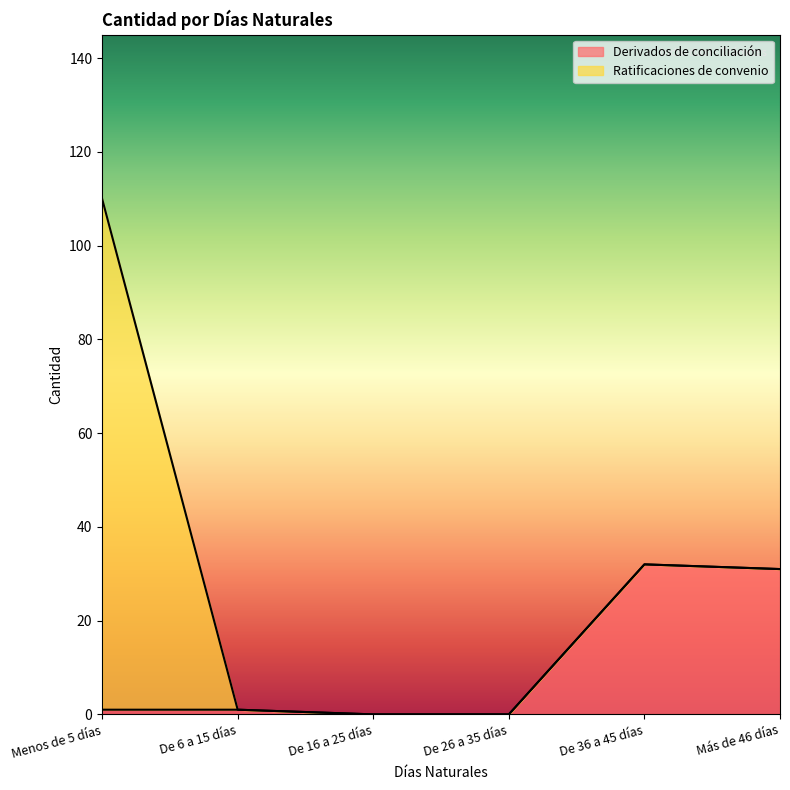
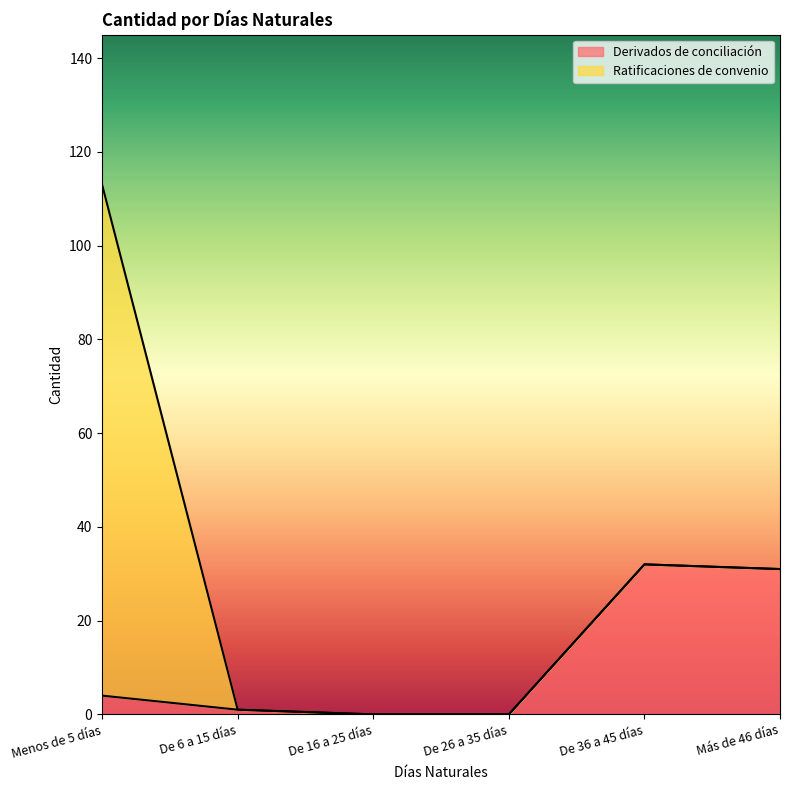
  {
    "Derivados de conciliación": {
-     "Menos de 5 días": 1
+     "Menos de 5 días": 4
    },
    "Ratificaciones de convenio": {
      "Menos de 5 días": 109
    }
  }
